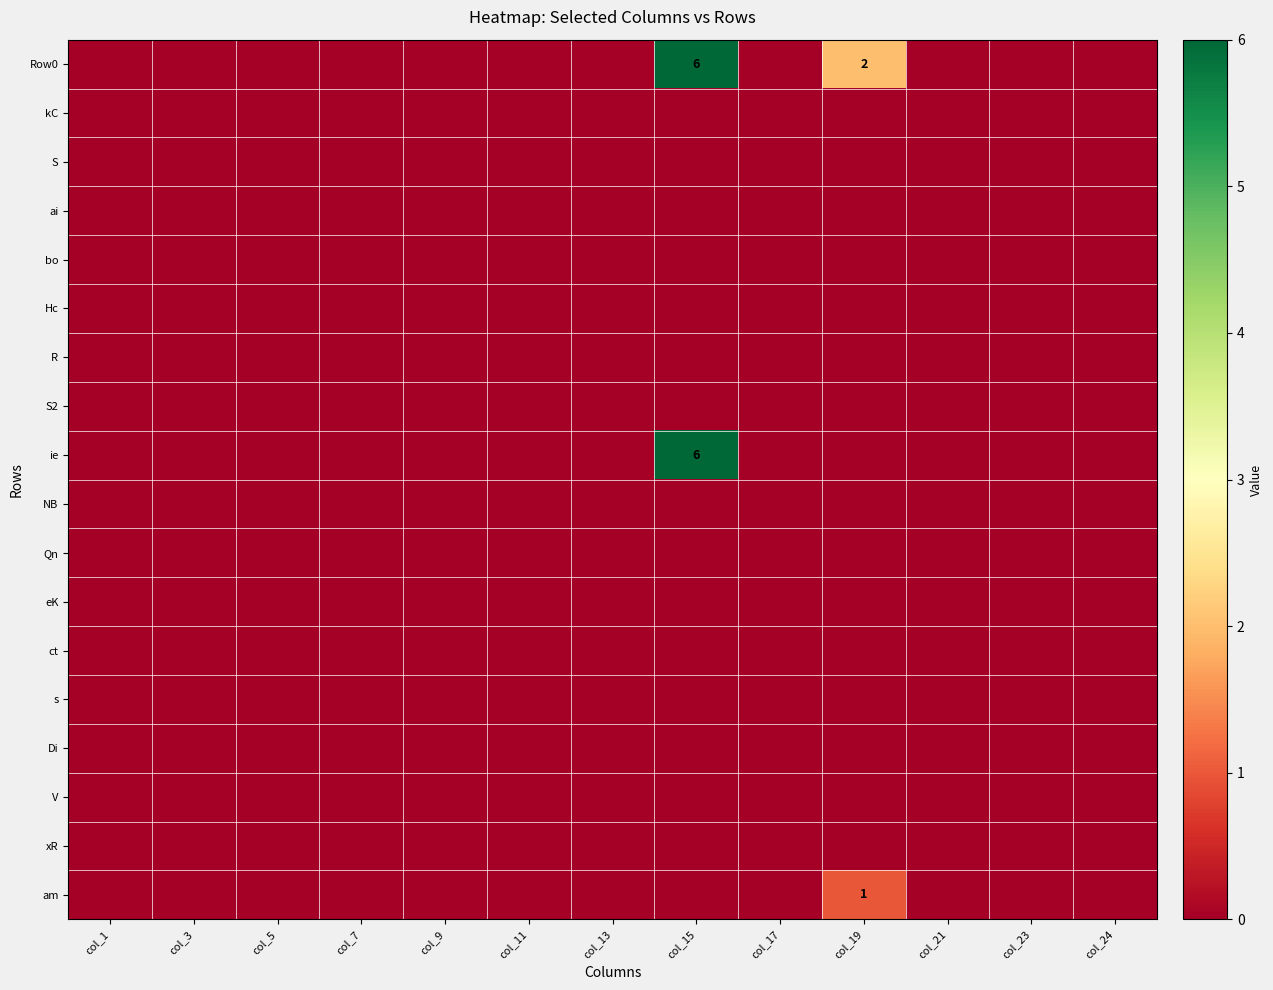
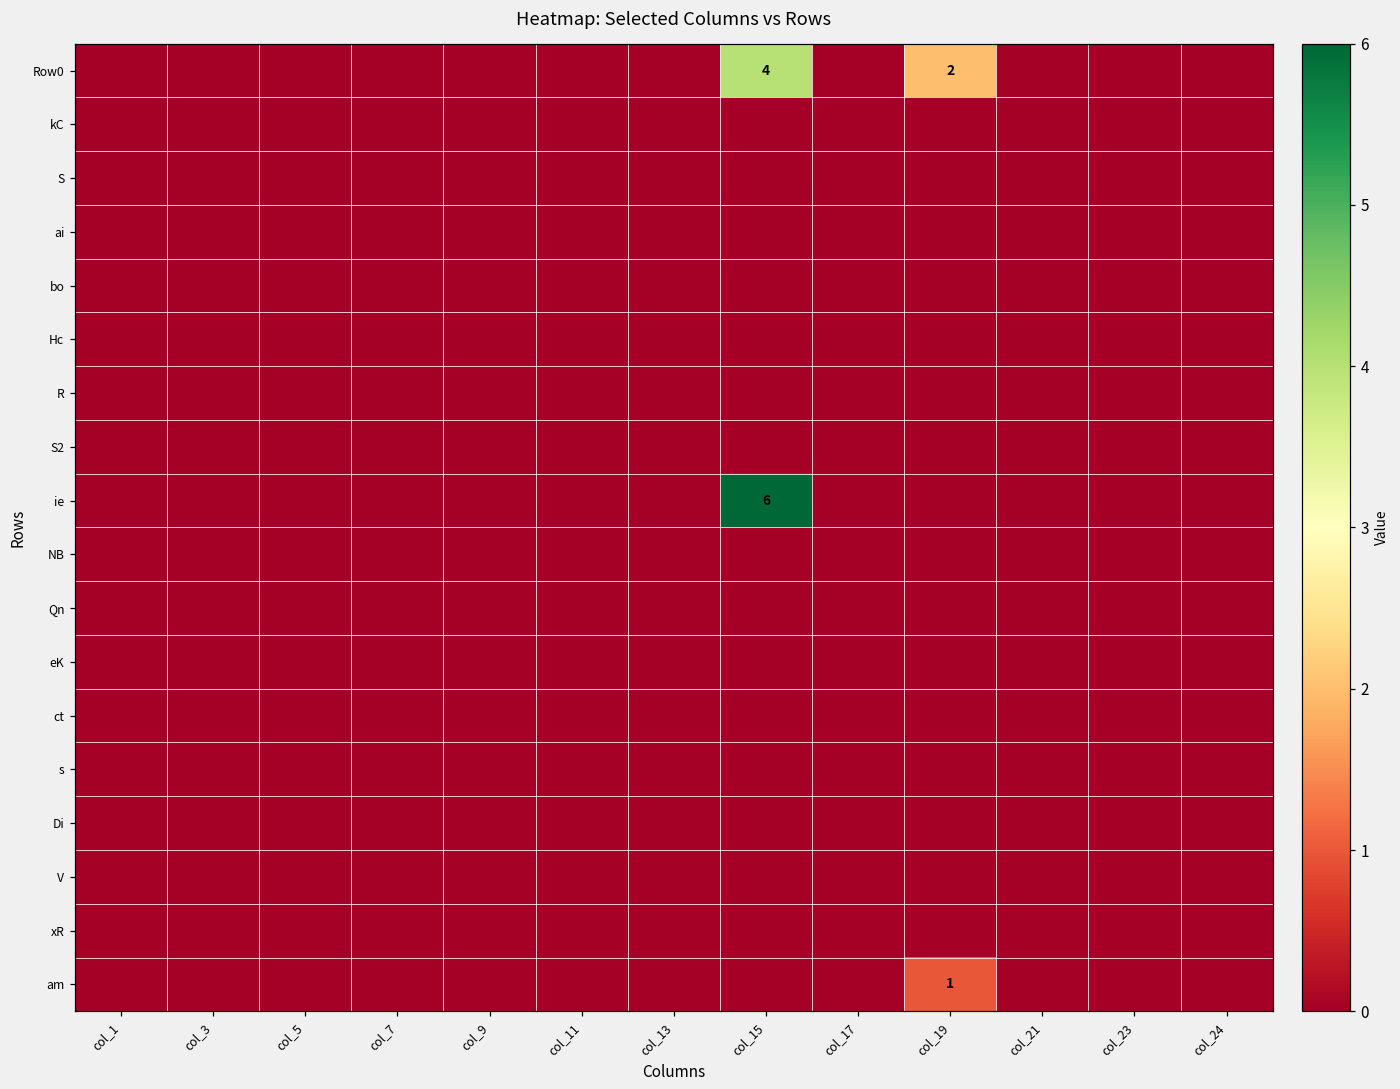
  {
    "Row0": {
-     "col_15": 6,
+     "col_15": 4,
      "col_19": 2
    },
    "ie": {
      "col_15": 6
    },
    "am": {
      "col_19": 1
    }
  }
